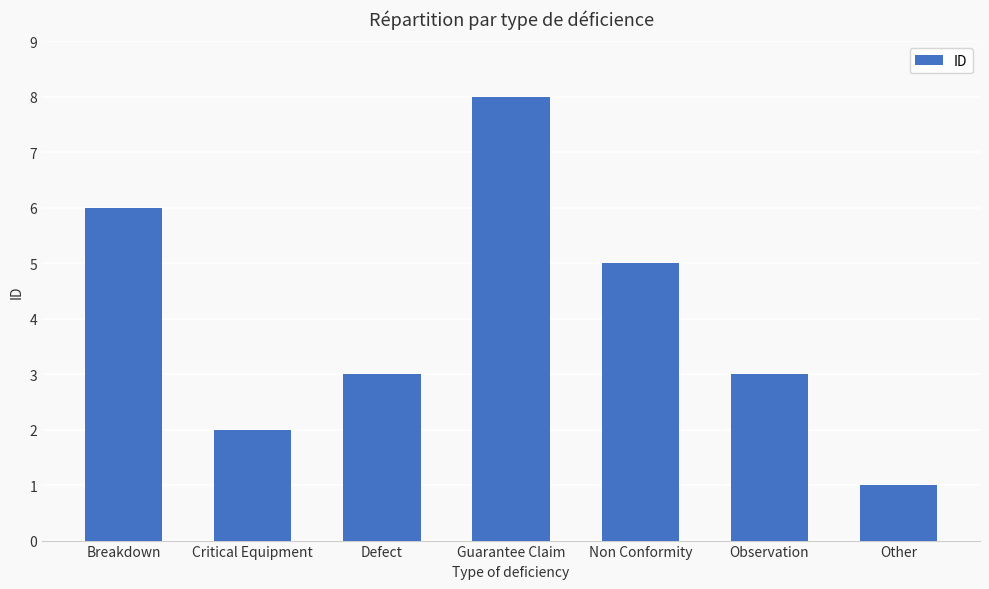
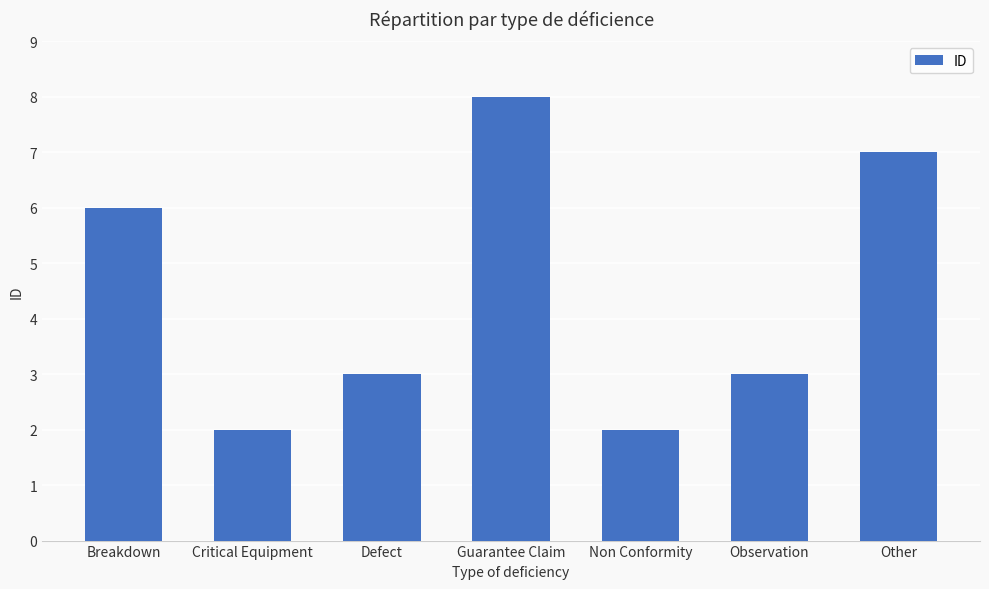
  {
    "Breakdown": 6,
    "Critical Equipment": 2,
    "Defect": 3,
    "Guarantee Claim": 8,
-   "Non Conformity": 5,
+   "Non Conformity": 2,
    "Observation": 3,
-   "Other": 1
+   "Other": 7
  }
